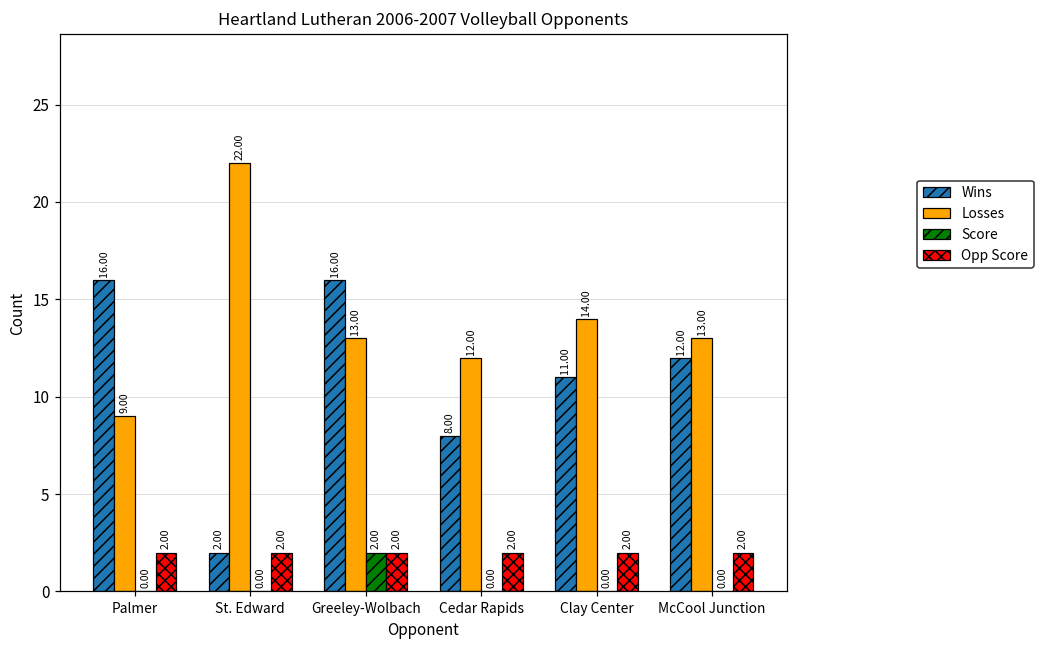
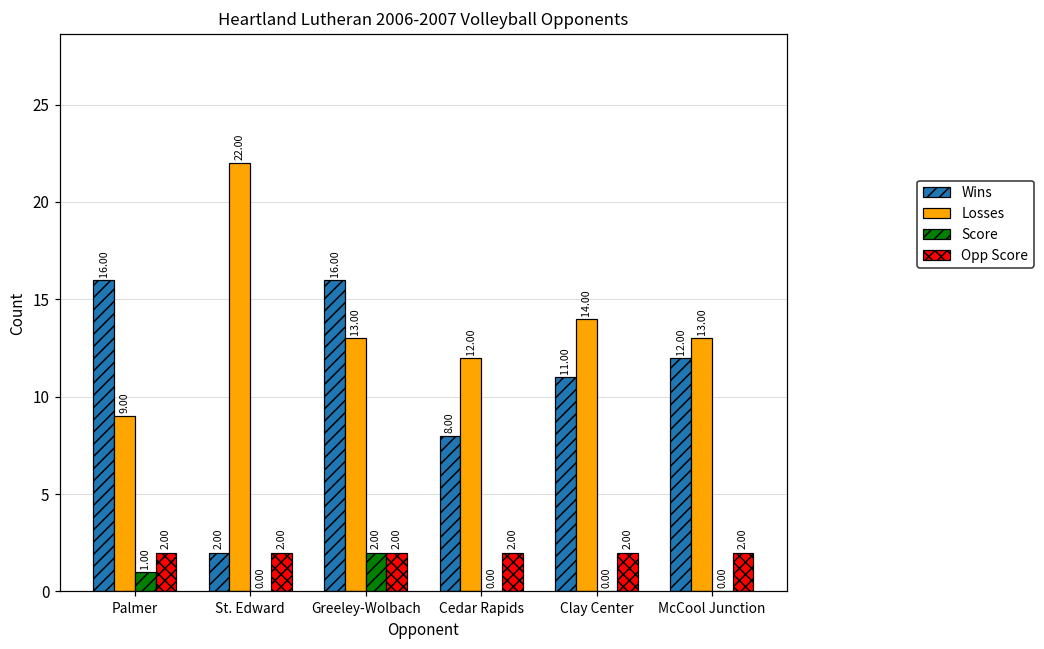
  {
    "Wins": {
      "Palmer": 16.00,
      "St. Edward": 2.00,
      "Greeley-Wolbach": 16.00,
      "Cedar Rapids": 8.00,
      "Clay Center": 11.00,
      "McCool Junction": 12.00
    },
    "Losses": {
      "Palmer": 9.00,
      "St. Edward": 22.00,
      "Greeley-Wolbach": 13.00,
      "Cedar Rapids": 12.00,
      "Clay Center": 14.00,
      "McCool Junction": 13.00
    },
    "Score": {
-     "Palmer": 0.00,
+     "Palmer": 1.00,
      "St. Edward": 0.00,
      "Greeley-Wolbach": 2.00,
      "Cedar Rapids": 0.00,
      "Clay Center": 0.00,
      "McCool Junction": 0.00
    },
    "Opp Score": {
      "Palmer": 2.00,
      "St. Edward": 2.00,
      "Greeley-Wolbach": 2.00,
      "Cedar Rapids": 2.00,
      "Clay Center": 2.00,
      "McCool Junction": 2.00
    }
  }
